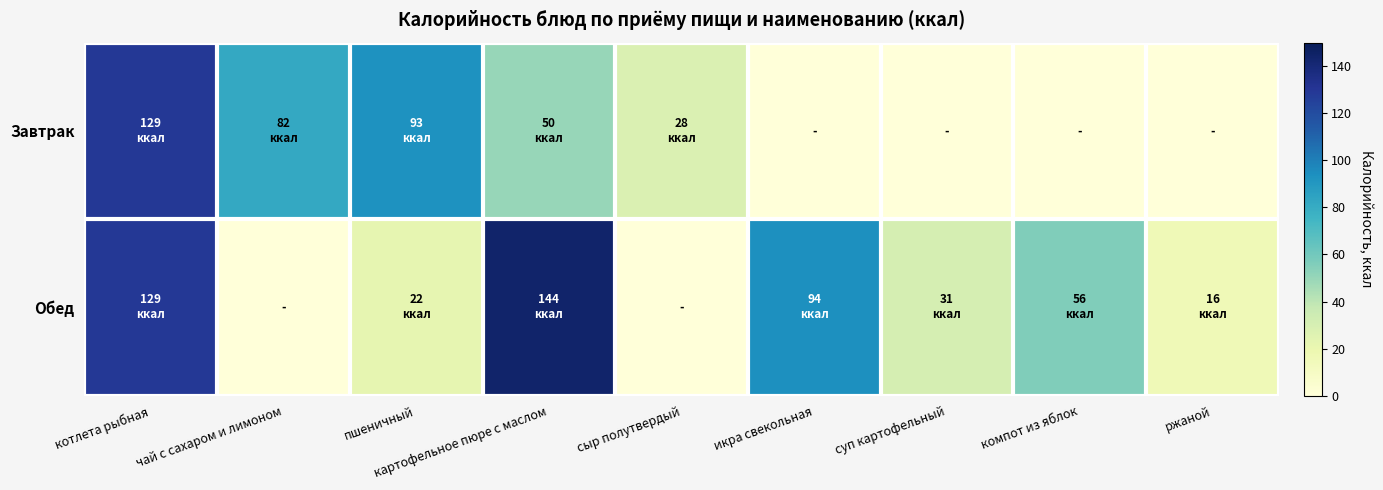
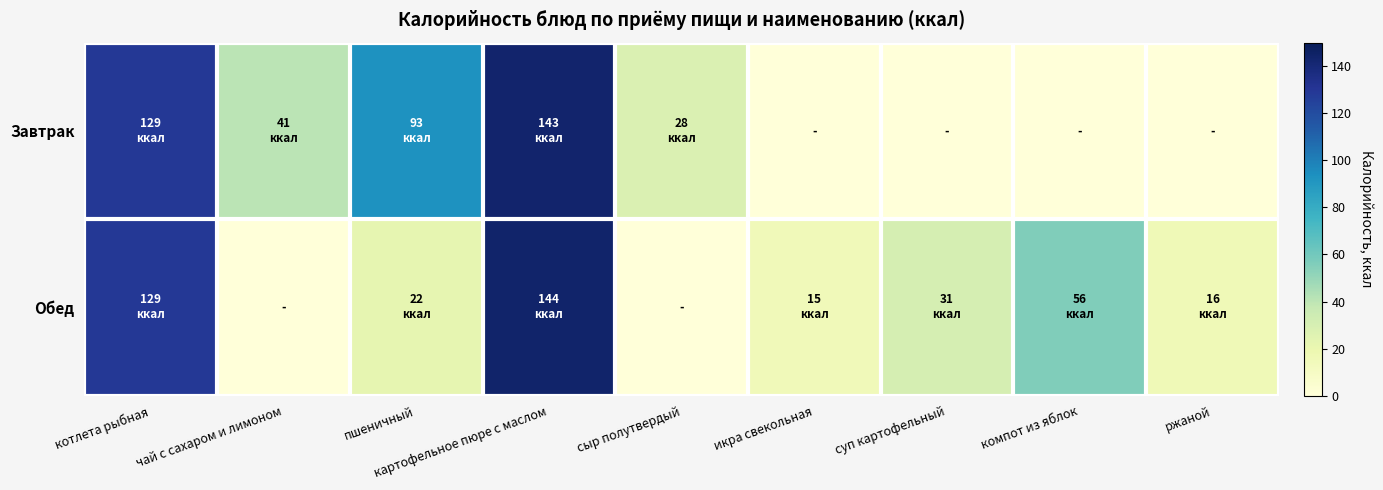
  {
    "Завтрак": {
      "котлета рыбная": 129,
-     "чай с сахаром и лимоном": 82,
+     "чай с сахаром и лимоном": 41,
      "пшеничный": 93,
-     "картофельное пюре с маслом": 50,
+     "картофельное пюре с маслом": 143,
      "сыр полутвердый": 28
    },
    "Обед": {
      "котлета рыбная": 129,
      "пшеничный": 22,
      "картофельное пюре с маслом": 144,
-     "икра свекольная": 94,
+     "икра свекольная": 15,
      "суп картофельный": 31,
      "компот из яблок": 56,
      "ржаной": 16
    }
  }
